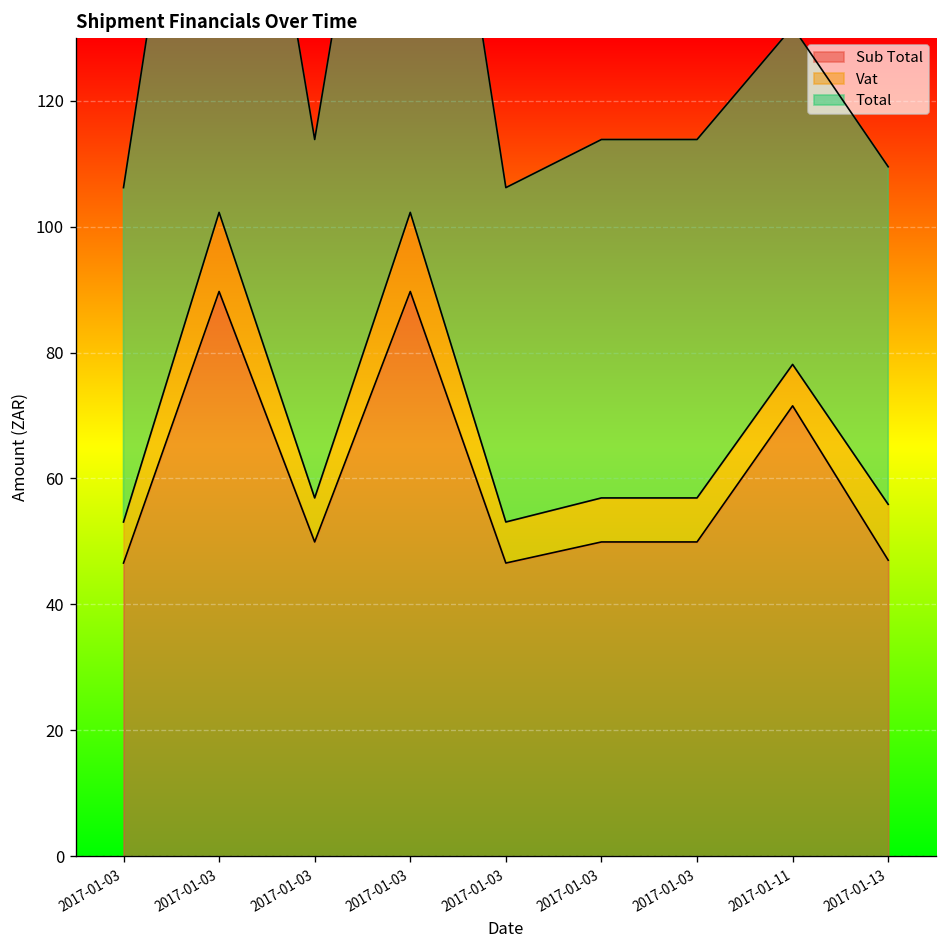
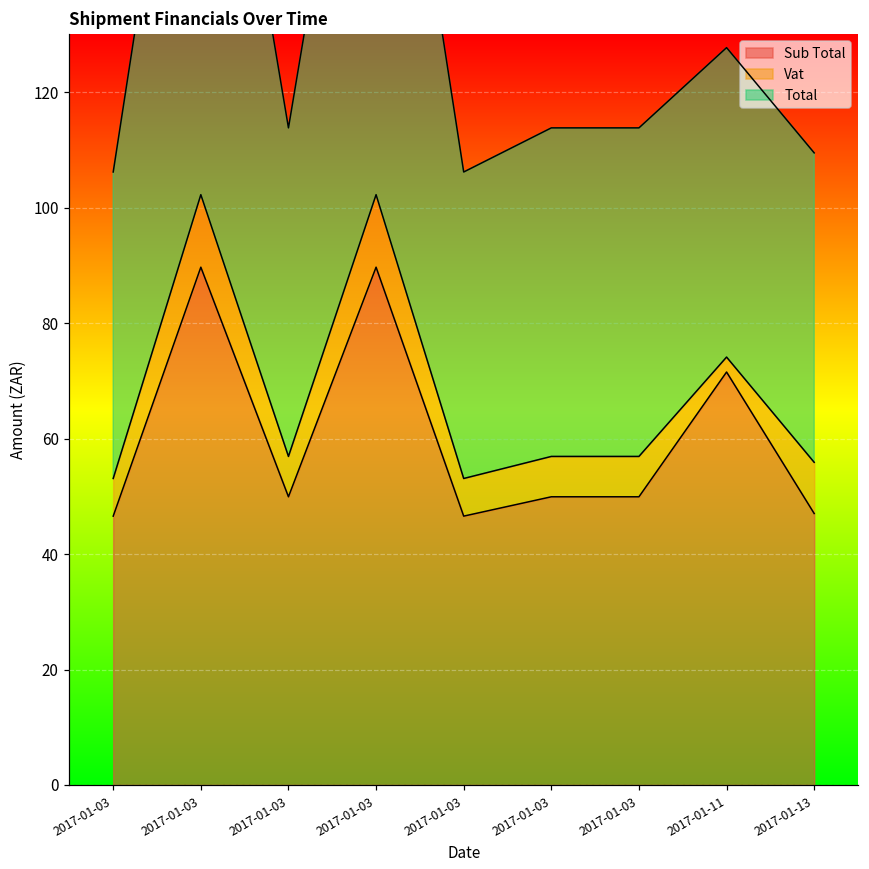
  {
    "Sub Total": {
      "2017-01-11": 72,
      "2017-01-13": 47
    },
    "Vat": {
-     "2017-01-11": 7,
+     "2017-01-11": 3,
      "2017-01-13": 9
    },
    "Total": {
      "2017-01-13": 54
    }
  }
